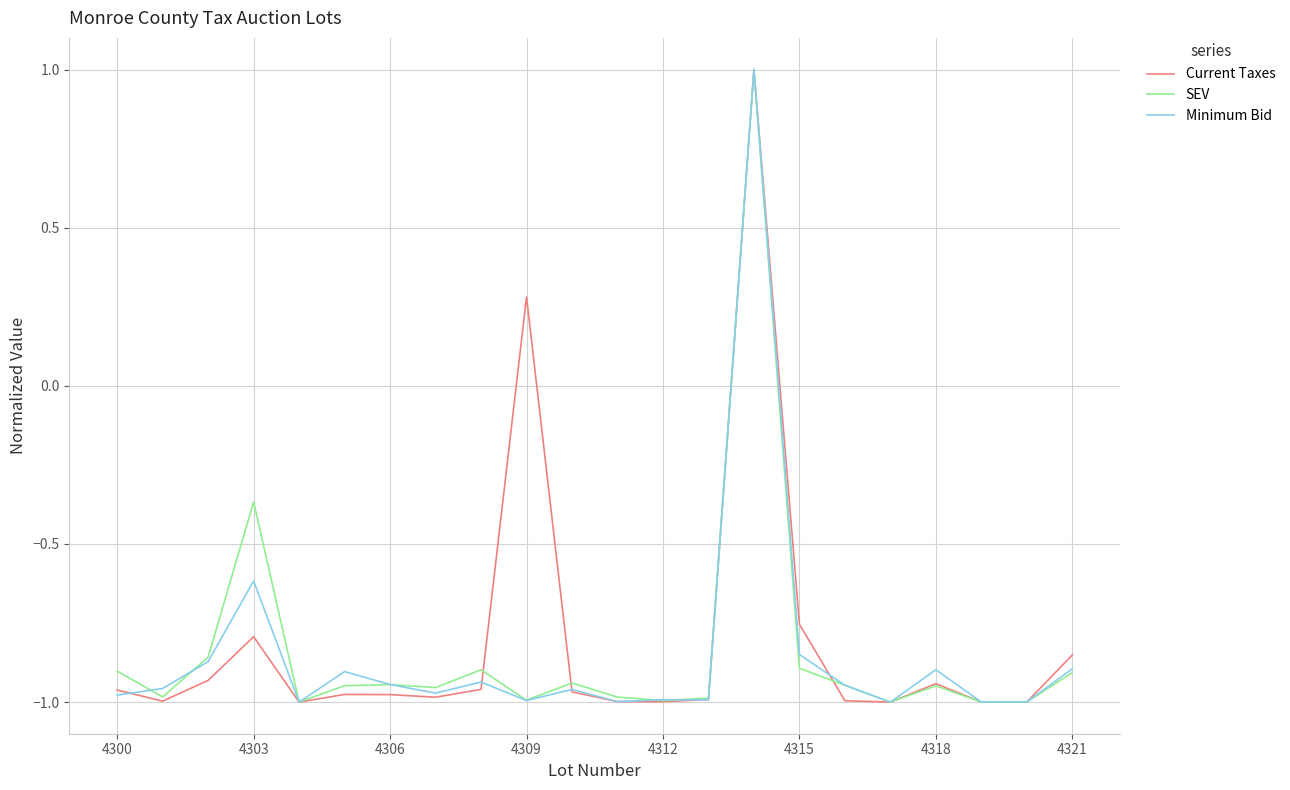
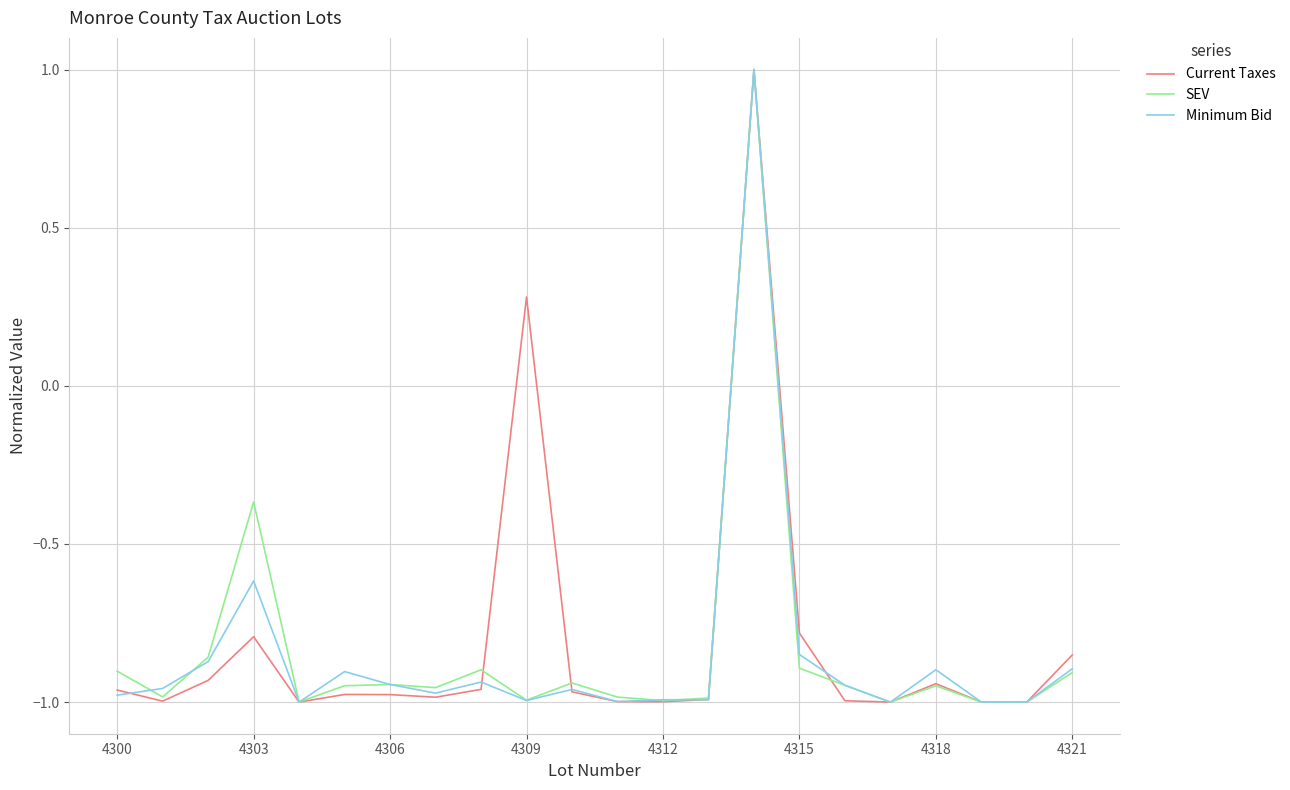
  {
    "Current Taxes": {
      "4300": -0.96,
      "4303": -0.79,
      "4306": -0.98,
      "4309": 0.28,
-     "4315": -0.75,
+     "4315": -0.78,
      "4321": -0.85
    },
    "SEV": {
      "4300": -0.90,
      "4303": -0.37,
      "4315": -0.89,
      "4321": -0.91
    },
    "Minimum Bid": {
      "4300": -0.98,
      "4303": -0.62,
      "4315": -0.85,
      "4318": -0.90,
      "4321": -0.89
    }
  }
